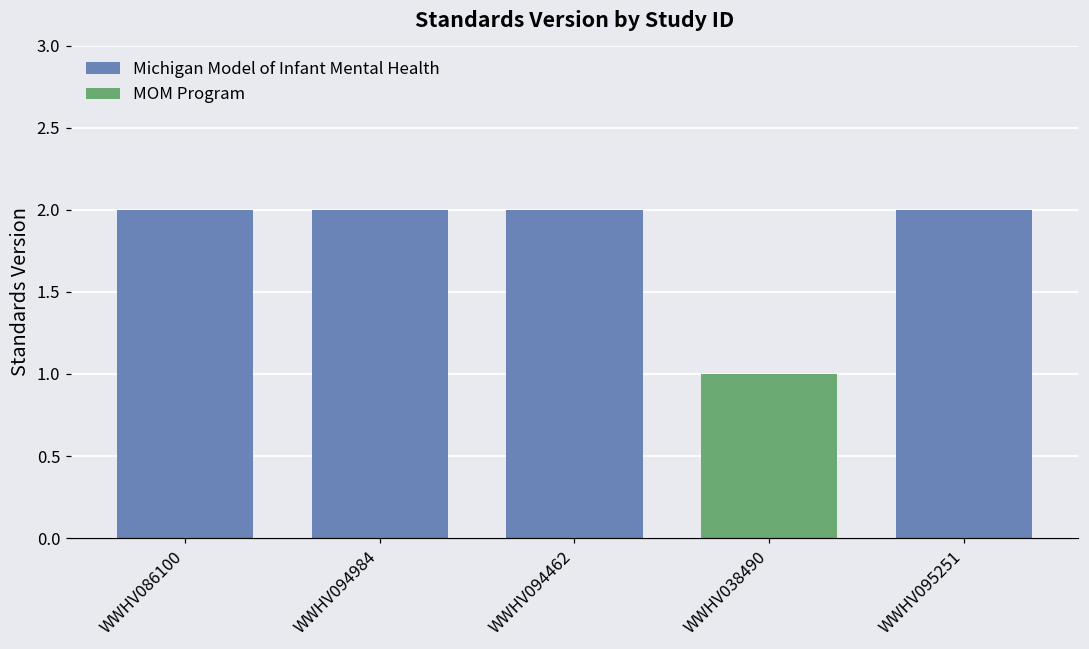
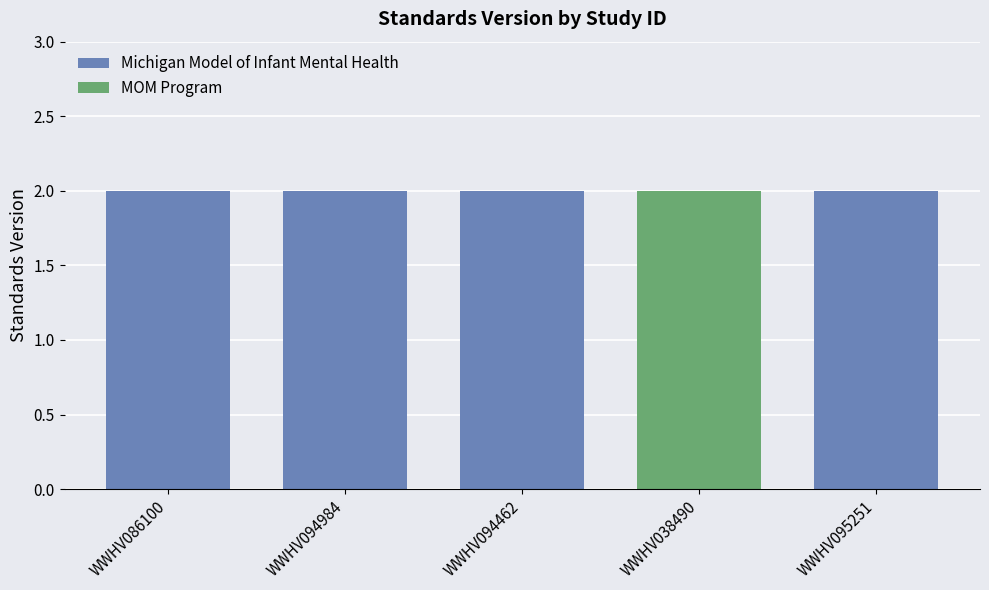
  {
    "WWHV086100": 2,
    "WWHV094984": 2,
    "WWHV094462": 2,
-   "WWHV038490": 1,
+   "WWHV038490": 2,
    "WWHV095251": 2
  }
